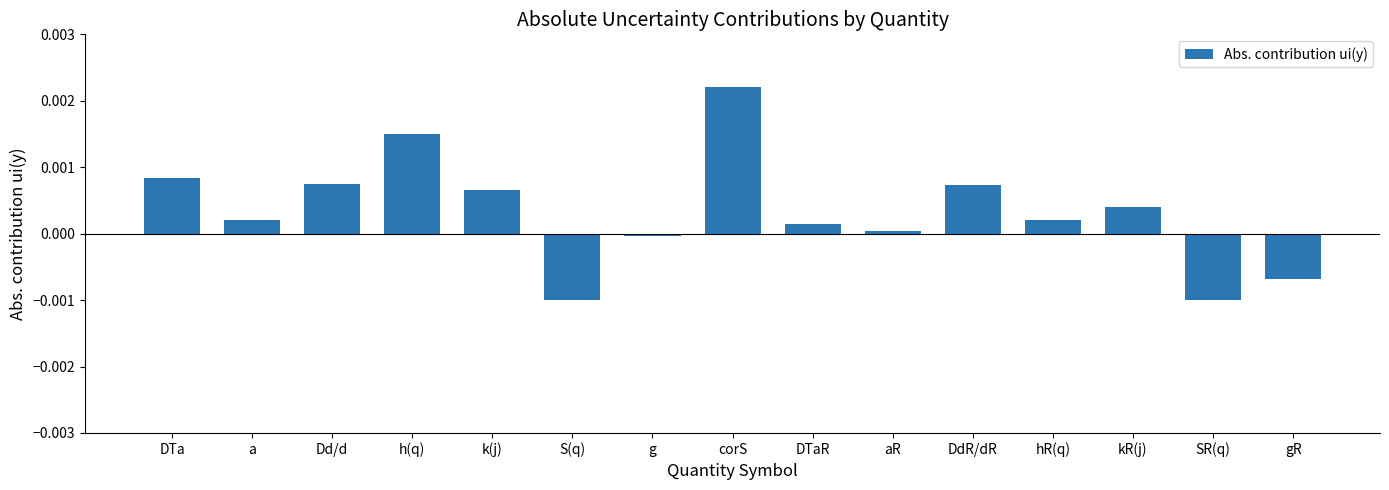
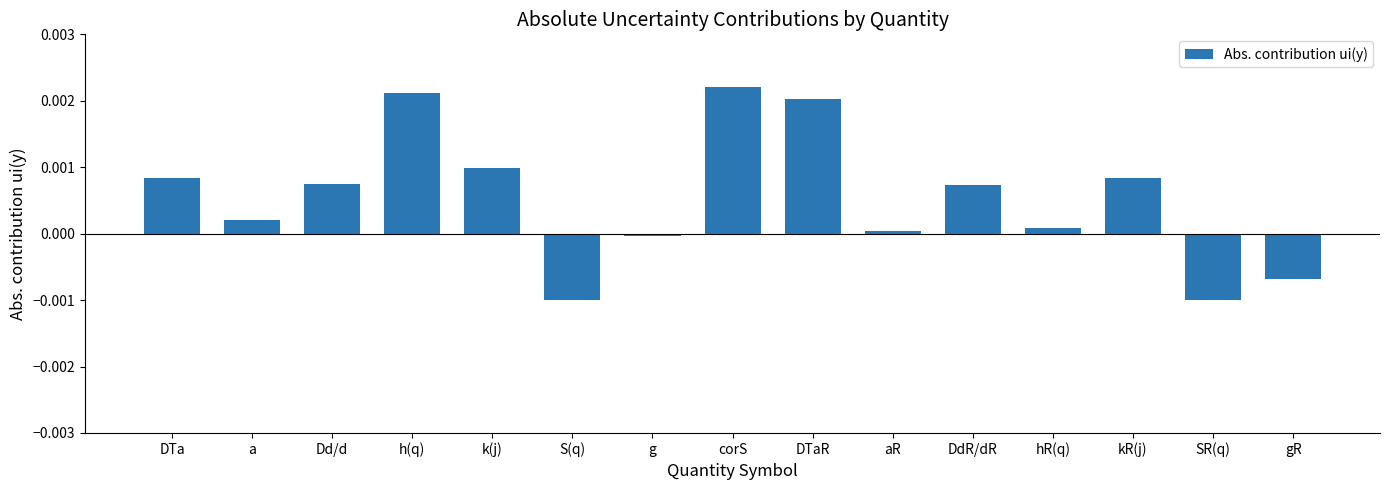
  {
    "DTa": 0.0008,
    "a": 0.0002,
    "Dd/d": 0.0007,
-   "h(q)": 0.0015,
-   "k(j)": 0.0007,
+   "h(q)": 0.0021,
+   "k(j)": 0.0010,
    "S(q)": -0.0010,
    "corS": 0.0022,
-   "DTaR": 0.0001,
+   "DTaR": 0.0020,
    "aR": 0.0000,
    "DdR/dR": 0.0007,
-   "hR(q)": 0.0002,
-   "kR(j)": 0.0004,
+   "hR(q)": 0.0001,
+   "kR(j)": 0.0008,
    "SR(q)": -0.0010,
    "gR": -0.0007
  }
